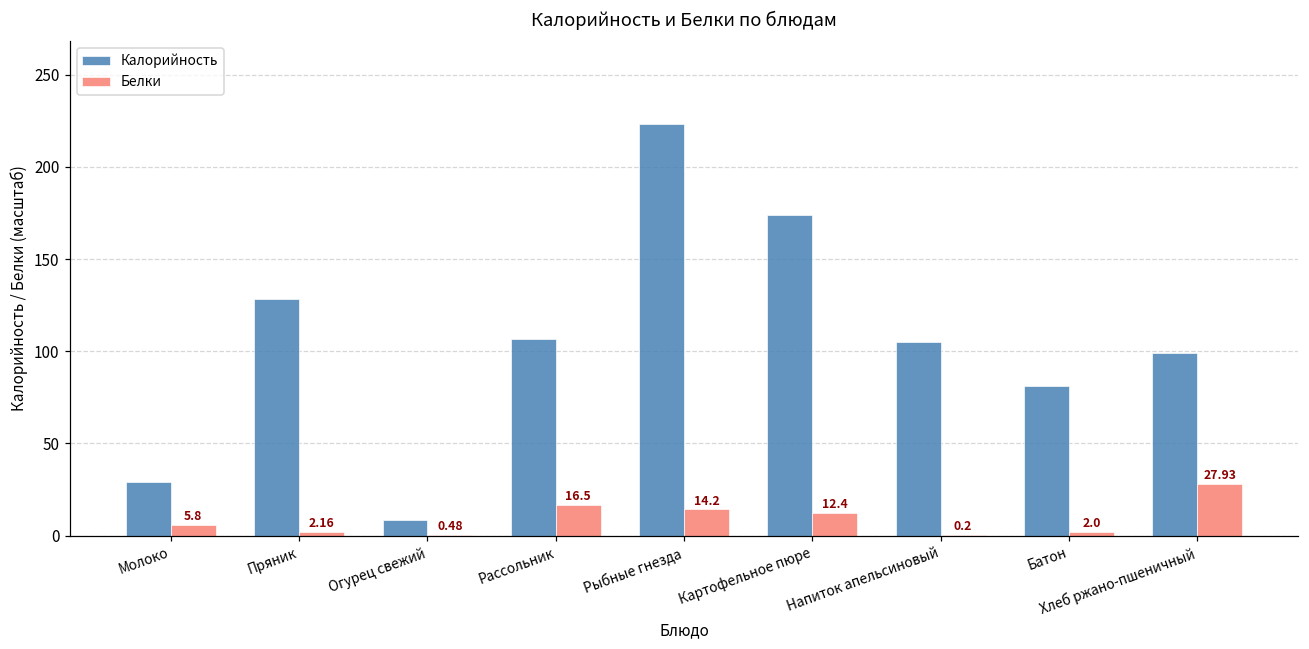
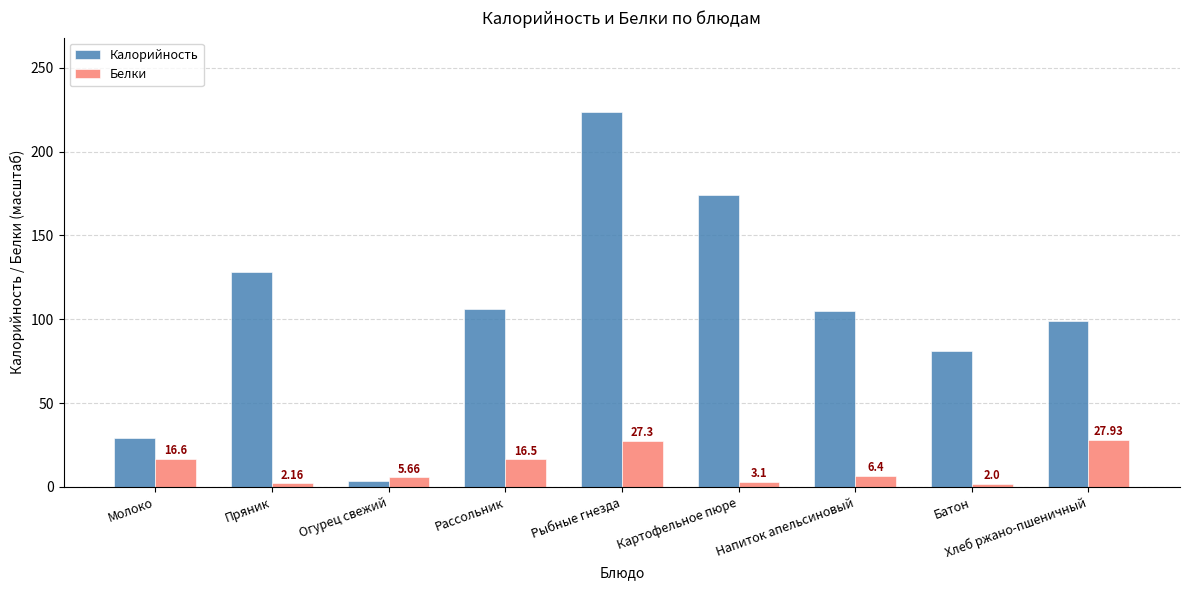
  {
    "Калорийность": {
      "Молоко": 29,
      "Пряник": 128,
-     "Огурец свежий": 8,
+     "Огурец свежий": 3,
      "Рассольник": 106,
      "Рыбные гнезда": 223,
      "Картофельное пюре": 174,
      "Напиток апельсиновый": 105,
      "Батон": 81,
      "Хлеб ржано-пшеничный": 99
    },
    "Белки": {
-     "Молоко": 5.8,
+     "Молоко": 16.6,
      "Пряник": 2.16,
-     "Огурец свежий": 0.48,
+     "Огурец свежий": 5.66,
      "Рассольник": 16.5,
-     "Рыбные гнезда": 14.2,
-     "Картофельное пюре": 12.4,
-     "Напиток апельсиновый": 0.2,
+     "Рыбные гнезда": 27.3,
+     "Картофельное пюре": 3.1,
+     "Напиток апельсиновый": 6.4,
      "Батон": 2.0,
      "Хлеб ржано-пшеничный": 27.93
    }
  }
